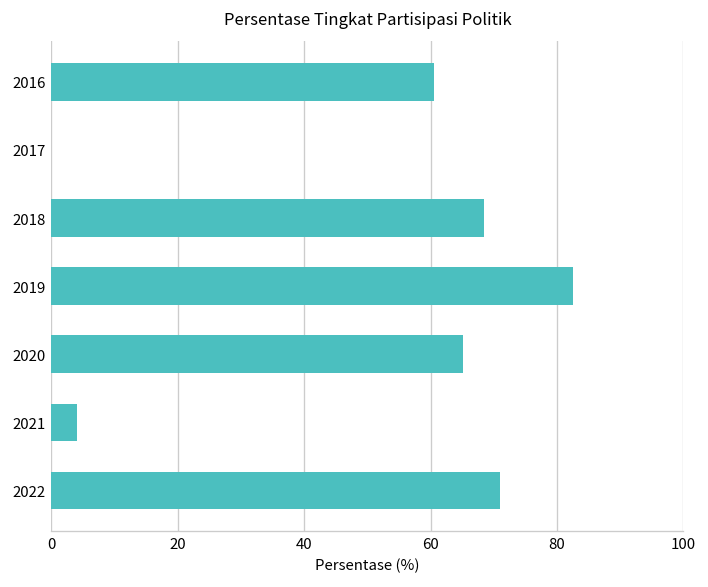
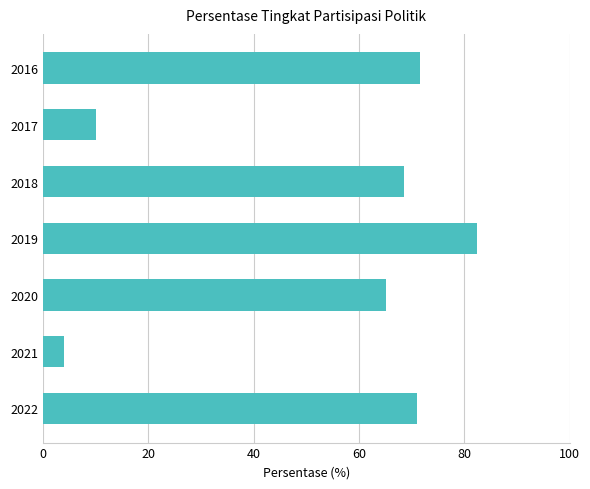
  {
-   "2016": 61,
-   "2017": 0,
+   "2016": 72,
+   "2017": 10,
    "2018": 69,
    "2019": 83,
    "2020": 65,
    "2021": 4,
    "2022": 71
  }
